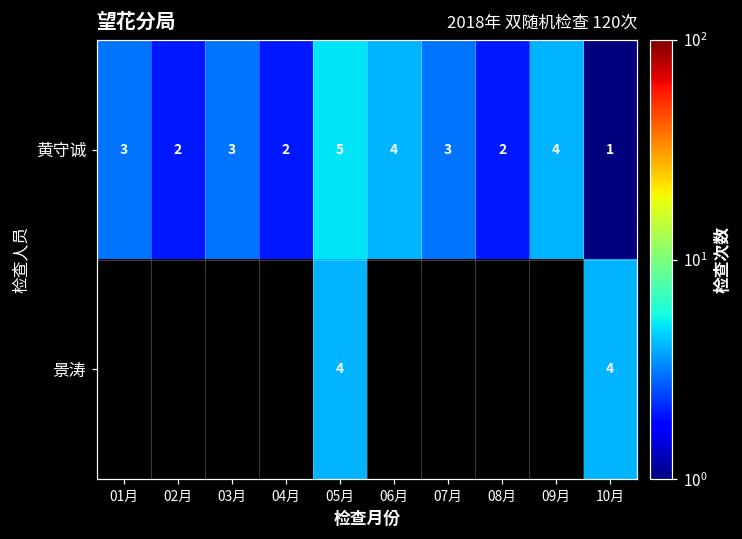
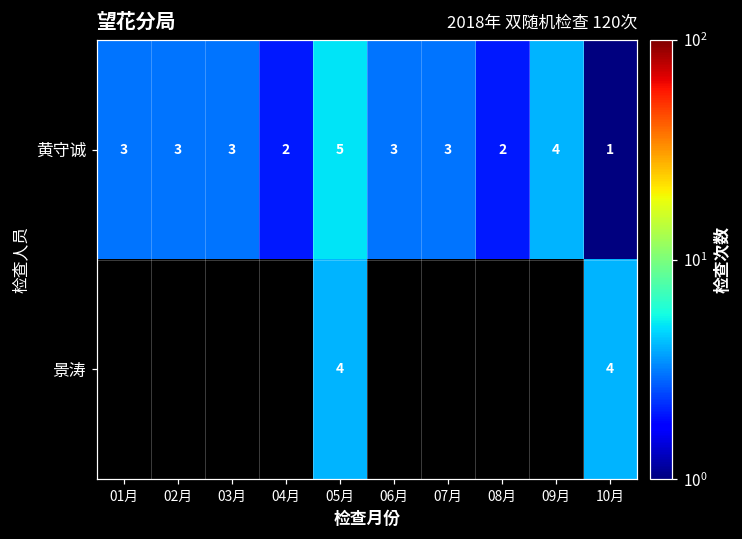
  {
    "黄守诚": {
      "01月": 3,
-     "02月": 2,
+     "02月": 3,
      "03月": 3,
      "04月": 2,
      "05月": 5,
-     "06月": 4,
+     "06月": 3,
      "07月": 3,
      "08月": 2,
      "09月": 4,
      "10月": 1
    },
    "景涛": {
      "05月": 4,
      "10月": 4
    }
  }
